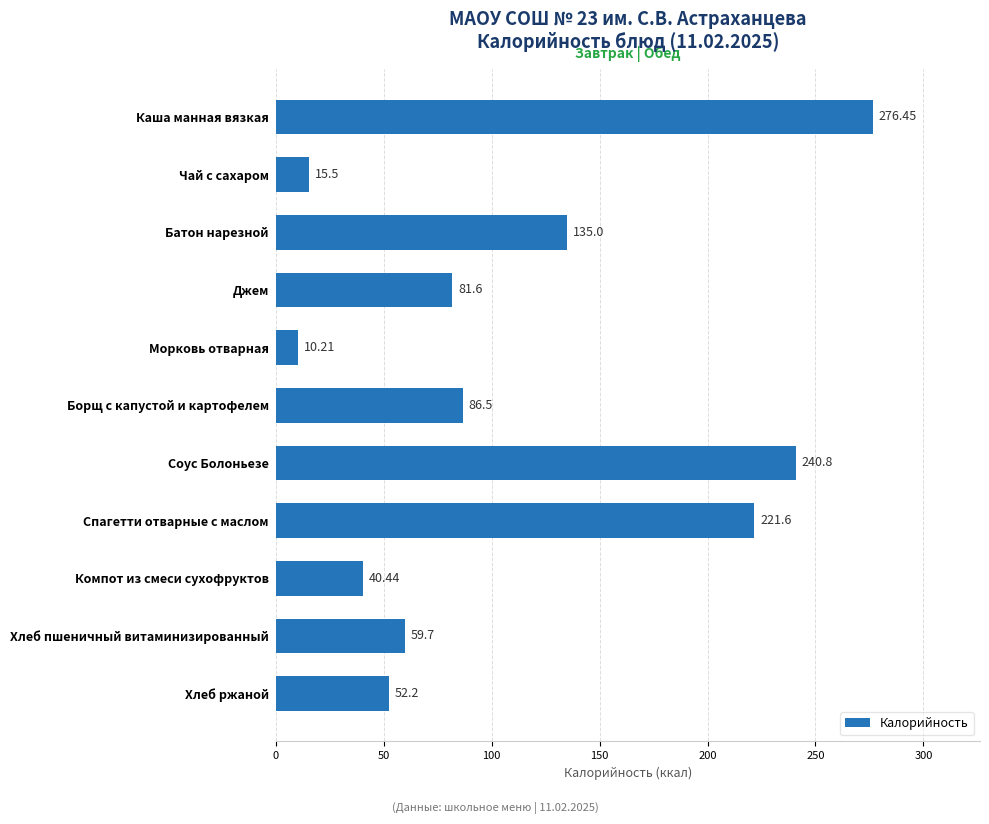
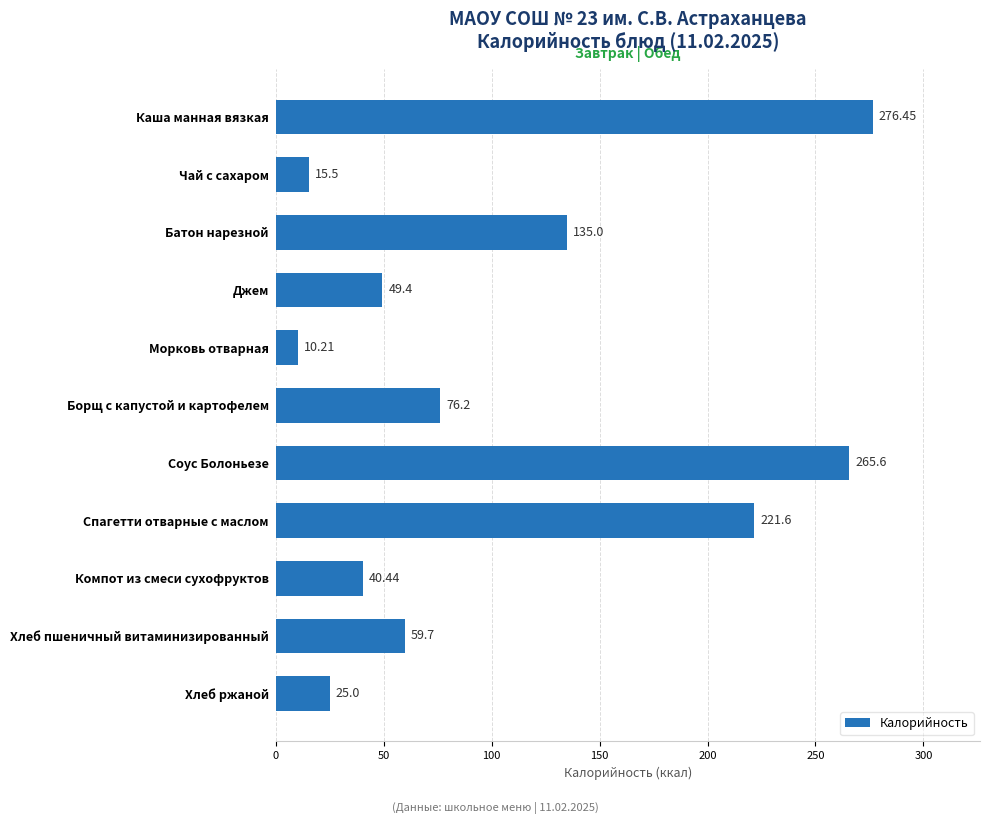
  {
    "Каша манная вязкая": 276.45,
    "Чай с сахаром": 15.5,
    "Батон нарезной": 135.0,
-   "Джем": 81.6,
+   "Джем": 49.4,
    "Морковь отварная": 10.21,
-   "Борщ с капустой и картофелем": 86.5,
-   "Соус Болоньезе": 240.8,
+   "Борщ с капустой и картофелем": 76.2,
+   "Соус Болоньезе": 265.6,
    "Спагетти отварные с маслом": 221.6,
    "Компот из смеси сухофруктов": 40.44,
    "Хлеб пшеничный витаминизированный": 59.7,
-   "Хлеб ржаной": 52.2
+   "Хлеб ржаной": 25.0
  }
